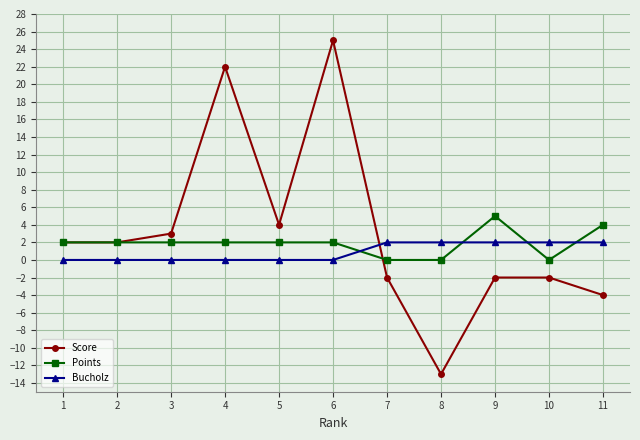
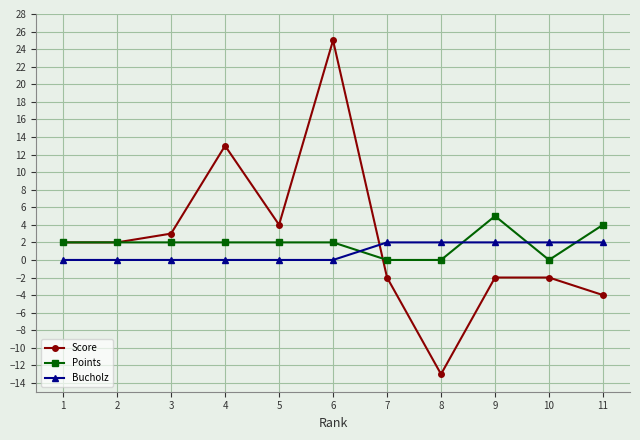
  {
    "Score": {
      "3": 3,
-     "4": 22,
+     "4": 13,
      "5": 4,
      "6": 25,
      "7": -2,
      "8": -13,
      "9": -2,
      "10": -2,
      "11": -4
    },
    "Points": {
      "3": 2,
      "4": 2,
      "5": 2,
      "6": 2,
      "7": 0,
      "8": 0,
      "9": 5,
      "10": 0,
      "11": 4
    },
    "Bucholz": {
      "1": 0,
      "2": 0,
      "3": 0,
      "4": 0,
      "5": 0,
      "6": 0,
      "7": 2,
      "8": 2,
      "9": 2,
      "10": 2,
      "11": 2
    }
  }
